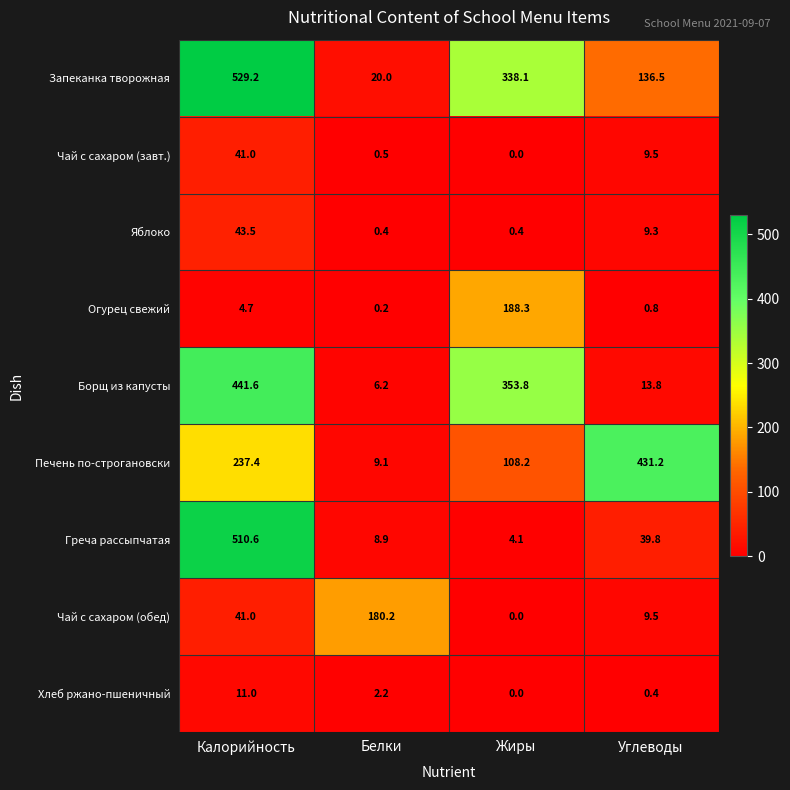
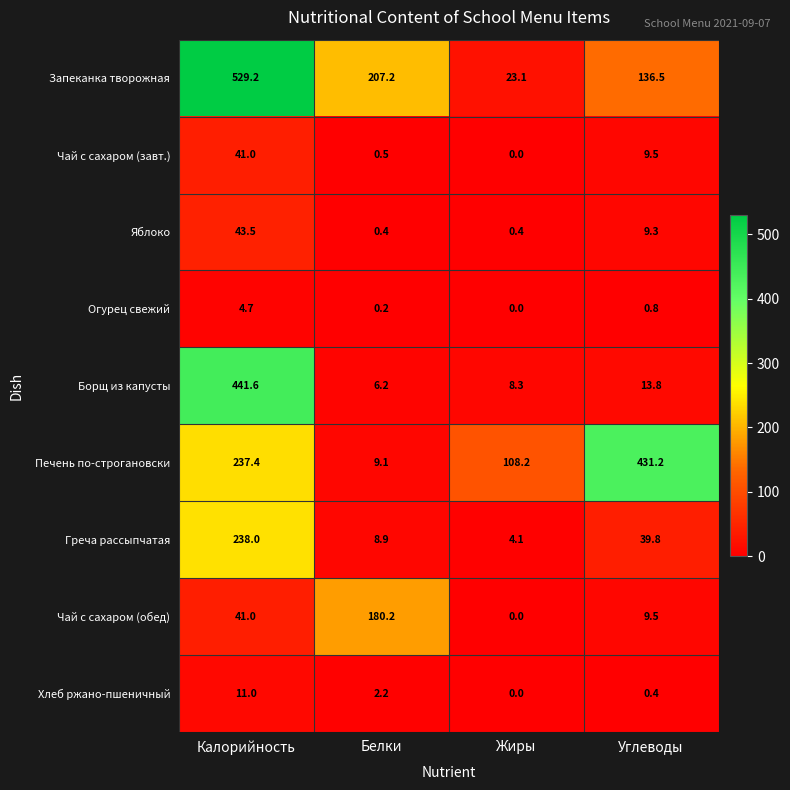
  {
    "Запеканка творожная": {
      "Калорийность": 529.2,
-     "Белки": 20.0,
-     "Жиры": 338.1,
+     "Белки": 207.2,
+     "Жиры": 23.1,
      "Углеводы": 136.5
    },
    "Чай с сахаром (завт.)": {
      "Калорийность": 41.0,
      "Белки": 0.5,
      "Жиры": 0.0,
      "Углеводы": 9.5
    },
    "Яблоко": {
      "Калорийность": 43.5,
      "Белки": 0.4,
      "Жиры": 0.4,
      "Углеводы": 9.3
    },
    "Огурец свежий": {
      "Калорийность": 4.7,
      "Белки": 0.2,
-     "Жиры": 188.3,
+     "Жиры": 0.0,
      "Углеводы": 0.8
    },
    "Борщ из капусты": {
      "Калорийность": 441.6,
      "Белки": 6.2,
-     "Жиры": 353.8,
+     "Жиры": 8.3,
      "Углеводы": 13.8
    },
    "Печень по-строгановски": {
      "Калорийность": 237.4,
      "Белки": 9.1,
      "Жиры": 108.2,
      "Углеводы": 431.2
    },
    "Греча рассыпчатая": {
-     "Калорийность": 510.6,
+     "Калорийность": 238.0,
      "Белки": 8.9,
      "Жиры": 4.1,
      "Углеводы": 39.8
    },
    "Чай с сахаром (обед)": {
      "Калорийность": 41.0,
      "Белки": 180.2,
      "Жиры": 0.0,
      "Углеводы": 9.5
    },
    "Хлеб ржано-пшеничный": {
      "Калорийность": 11.0,
      "Белки": 2.2,
      "Жиры": 0.0,
      "Углеводы": 0.4
    }
  }
